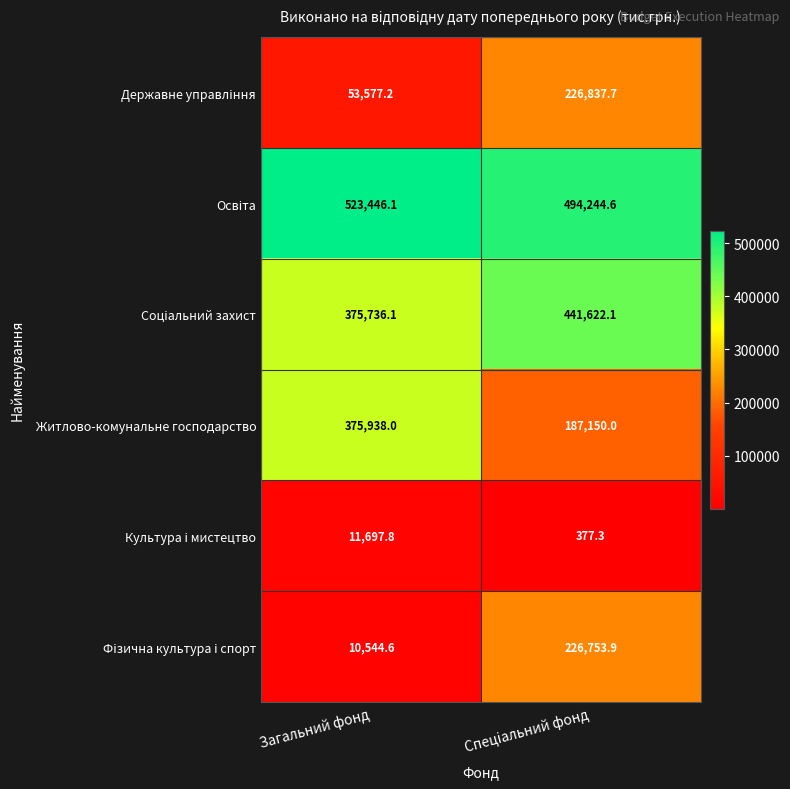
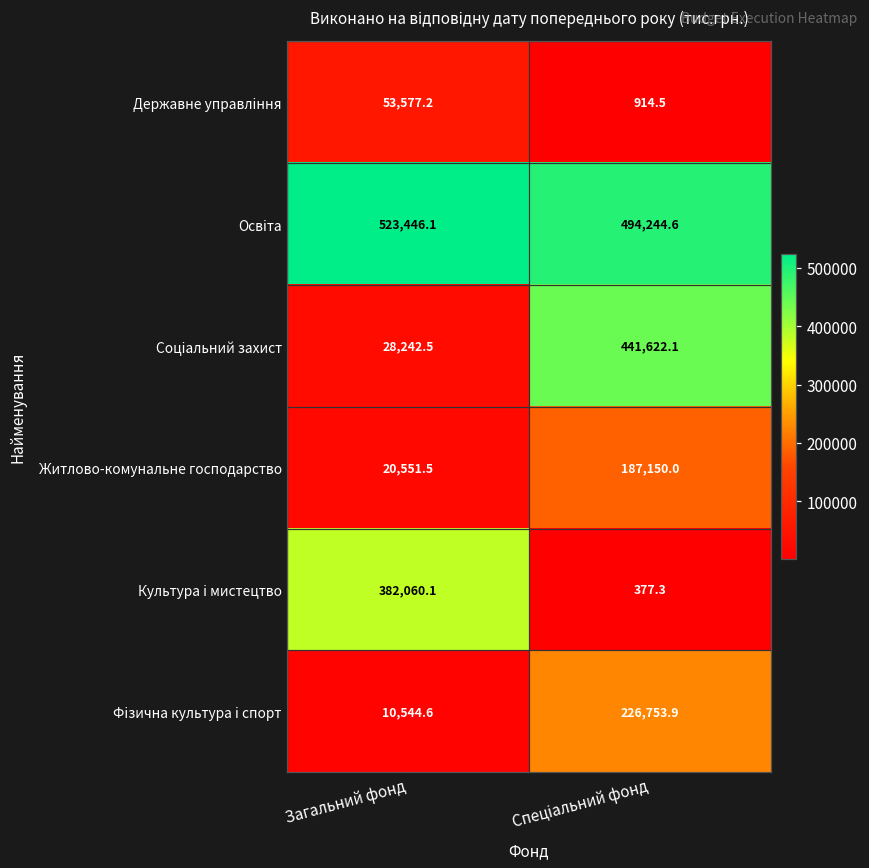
  {
    "Державне управління": {
      "Загальний фонд": "53,577.2",
-     "Спеціальний фонд": "226,837.7"
+     "Спеціальний фонд": "914.5"
    },
    "Освіта": {
      "Загальний фонд": "523,446.1",
      "Спеціальний фонд": "494,244.6"
    },
    "Соціальний захист": {
-     "Загальний фонд": "375,736.1",
+     "Загальний фонд": "28,242.5",
      "Спеціальний фонд": "441,622.1"
    },
    "Житлово-комунальне господарство": {
-     "Загальний фонд": "375,938.0",
+     "Загальний фонд": "20,551.5",
      "Спеціальний фонд": "187,150.0"
    },
    "Культура і мистецтво": {
-     "Загальний фонд": "11,697.8",
+     "Загальний фонд": "382,060.1",
      "Спеціальний фонд": "377.3"
    },
    "Фізична культура і спорт": {
      "Загальний фонд": "10,544.6",
      "Спеціальний фонд": "226,753.9"
    }
  }
